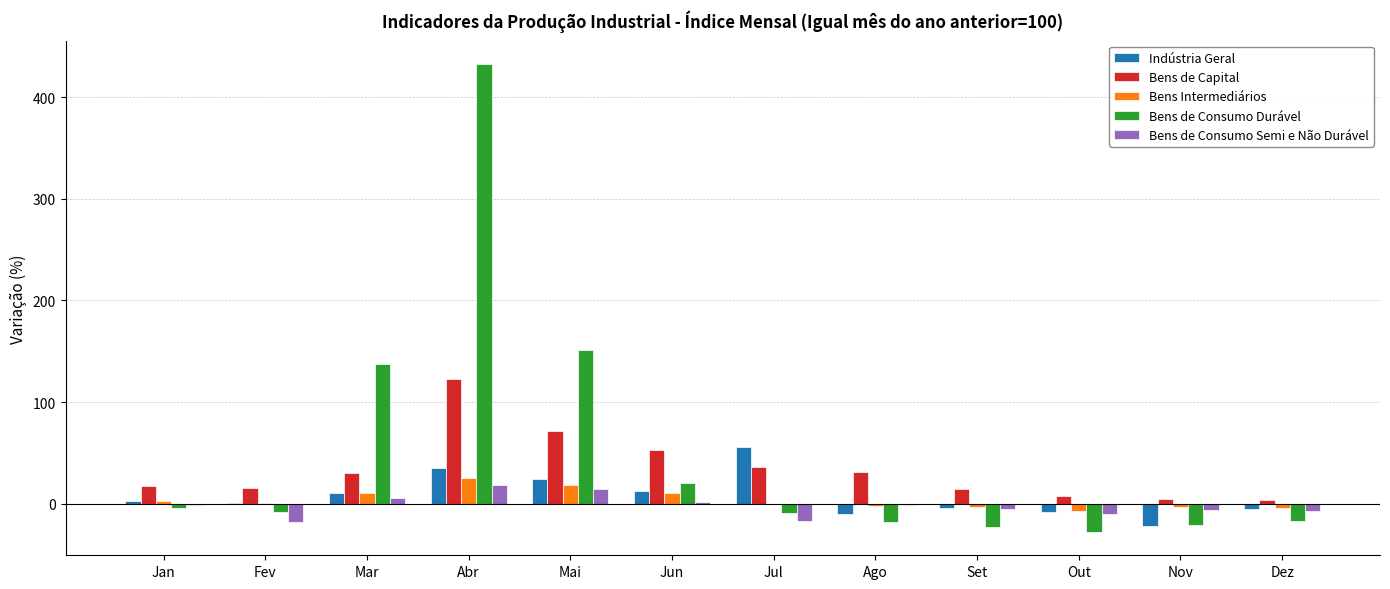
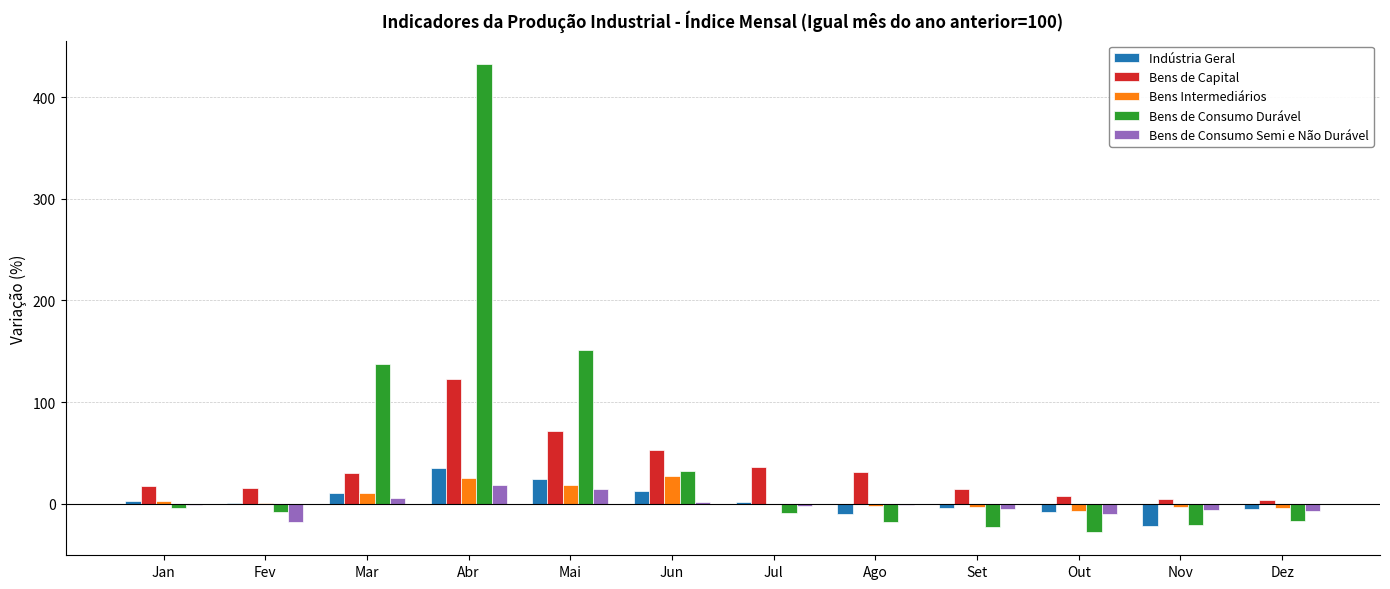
  {
    "Indústria Geral": {
      "Mar": 11,
      "Abr": 35,
      "Mai": 24,
      "Jun": 12,
-     "Jul": 56,
+     "Jul": 1,
      "Ago": -10,
      "Set": -4,
      "Out": -8,
      "Nov": -22,
      "Dez": -5
    },
    "Bens de Capital": {
      "Jan": 17,
      "Fev": 15,
      "Mar": 30,
      "Abr": 123,
      "Mai": 71,
      "Jun": 53,
      "Jul": 36,
      "Ago": 31,
      "Set": 15,
      "Out": 8,
      "Nov": 4,
      "Dez": 4
    },
    "Bens Intermediários": {
      "Jan": 3,
      "Mar": 10,
      "Abr": 26,
      "Mai": 18,
-     "Jun": 11,
+     "Jun": 27,
      "Set": -4,
      "Out": -7,
      "Nov": -3,
      "Dez": -4
    },
    "Bens de Consumo Durável": {
      "Jan": -4,
      "Fev": -8,
      "Mar": 138,
      "Abr": 433,
      "Mai": 151,
-     "Jun": 21,
+     "Jun": 32,
      "Jul": -10,
      "Ago": -18,
      "Set": -23,
      "Out": -28,
      "Nov": -21,
      "Dez": -17
    },
    "Bens de Consumo Semi e Não Durável": {
      "Fev": -18,
      "Mar": 6,
      "Abr": 19,
      "Mai": 14,
-     "Jul": -17,
+     "Jul": -2,
      "Set": -6,
      "Out": -10,
      "Nov": -6,
      "Dez": -8
    }
  }
